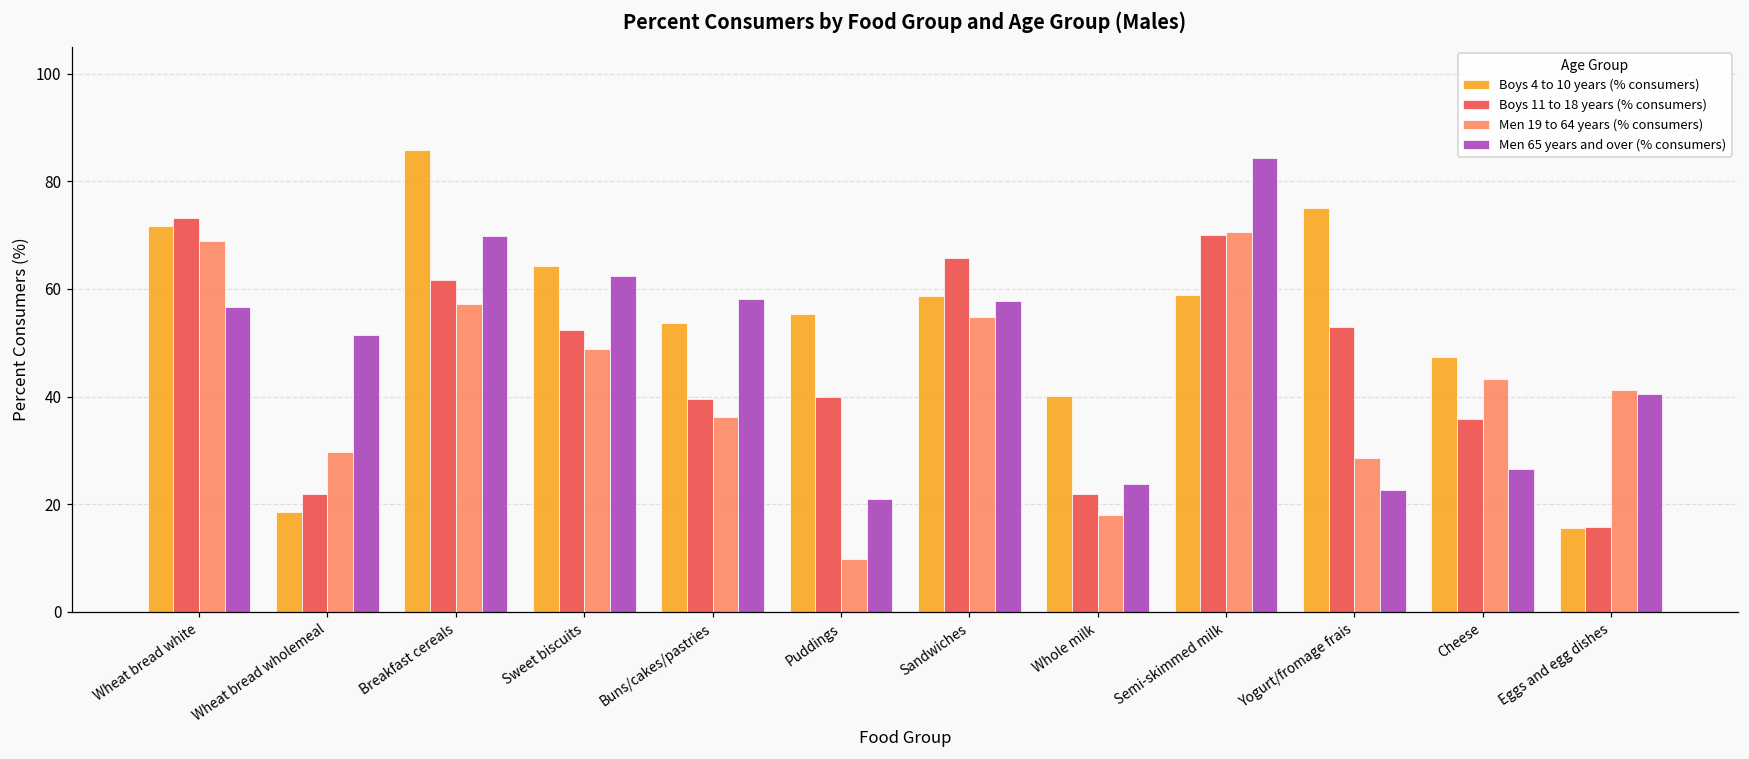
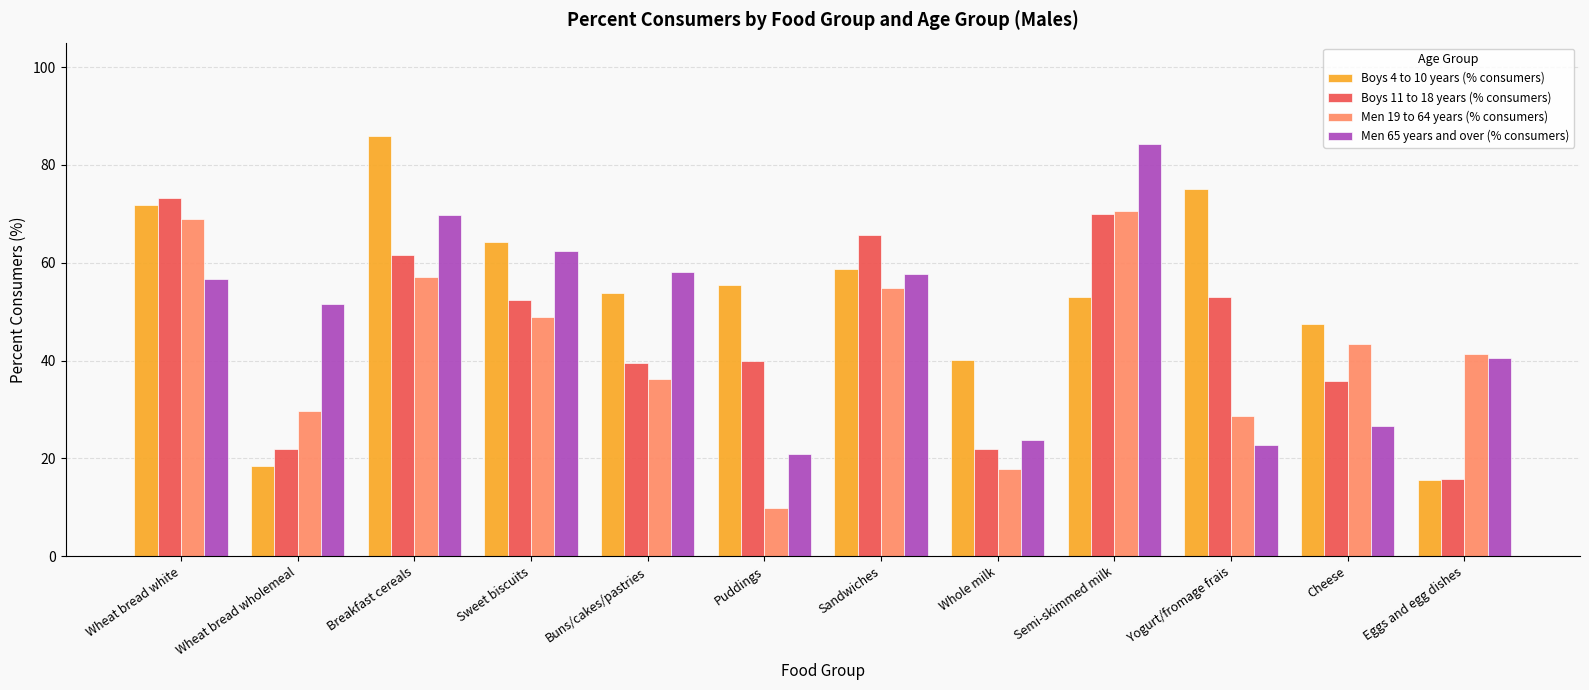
  {
    "Boys 4 to 10 years (% consumers)": {
      "Wheat bread white": 72,
      "Wheat bread wholemeal": 19,
      "Breakfast cereals": 86,
      "Sweet biscuits": 64,
      "Buns/cakes/pastries": 54,
      "Puddings": 55,
      "Sandwiches": 59,
      "Whole milk": 40,
-     "Semi-skimmed milk": 59,
+     "Semi-skimmed milk": 53,
      "Yogurt/fromage frais": 75,
      "Cheese": 47,
      "Eggs and egg dishes": 16
    },
    "Boys 11 to 18 years (% consumers)": {
      "Wheat bread white": 73,
      "Wheat bread wholemeal": 22,
      "Breakfast cereals": 62,
      "Sweet biscuits": 52,
      "Buns/cakes/pastries": 40,
      "Puddings": 40,
      "Sandwiches": 66,
      "Whole milk": 22,
      "Semi-skimmed milk": 70,
      "Yogurt/fromage frais": 53,
      "Cheese": 36,
      "Eggs and egg dishes": 16
    },
    "Men 19 to 64 years (% consumers)": {
      "Wheat bread white": 69,
      "Wheat bread wholemeal": 30,
      "Breakfast cereals": 57,
      "Sweet biscuits": 49,
      "Buns/cakes/pastries": 36,
      "Puddings": 10,
      "Sandwiches": 55,
      "Whole milk": 18,
      "Semi-skimmed milk": 71,
      "Yogurt/fromage frais": 29,
      "Cheese": 43,
      "Eggs and egg dishes": 41
    },
    "Men 65 years and over (% consumers)": {
      "Wheat bread white": 57,
      "Wheat bread wholemeal": 51,
      "Breakfast cereals": 70,
      "Sweet biscuits": 62,
      "Buns/cakes/pastries": 58,
      "Puddings": 21,
      "Sandwiches": 58,
      "Whole milk": 24,
      "Semi-skimmed milk": 84,
      "Yogurt/fromage frais": 23,
      "Cheese": 27,
      "Eggs and egg dishes": 41
    }
  }
